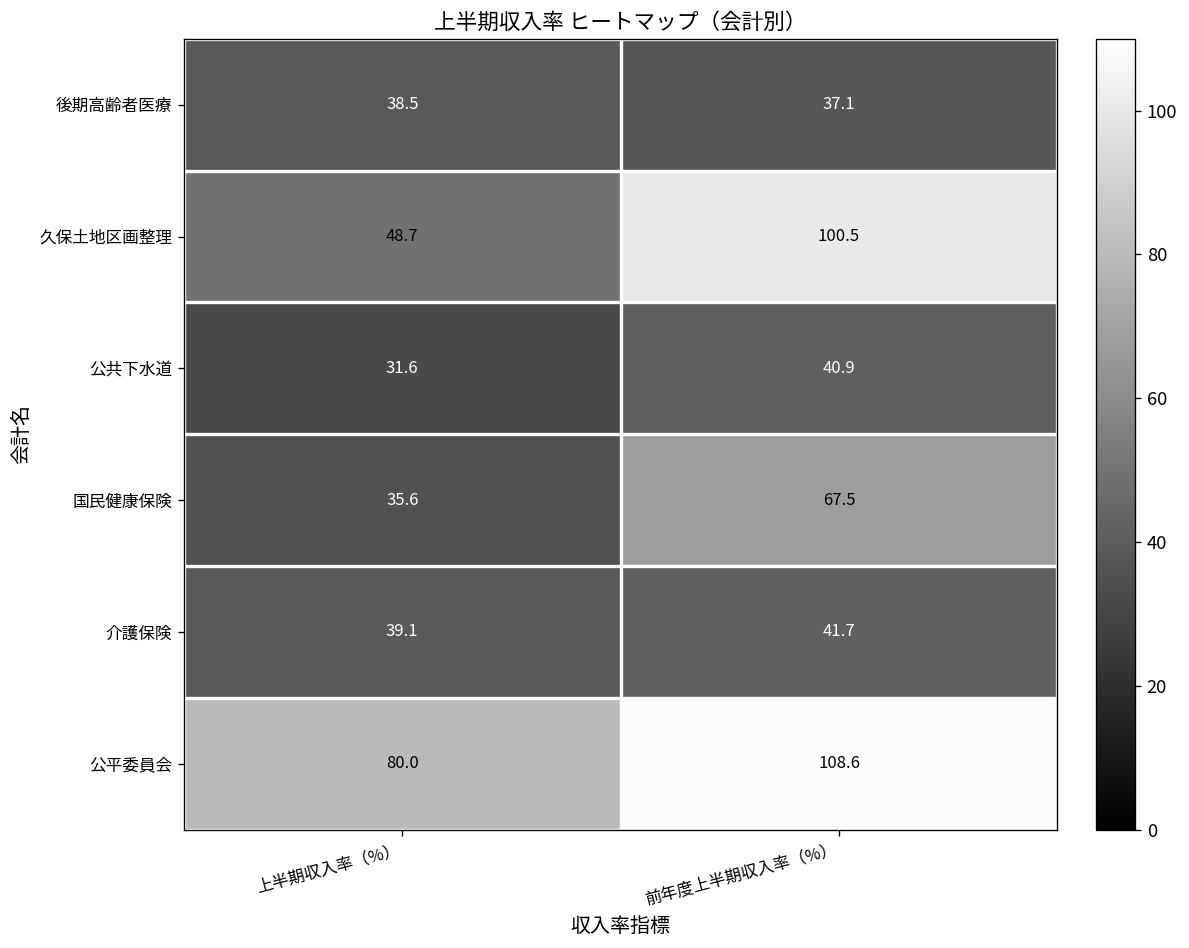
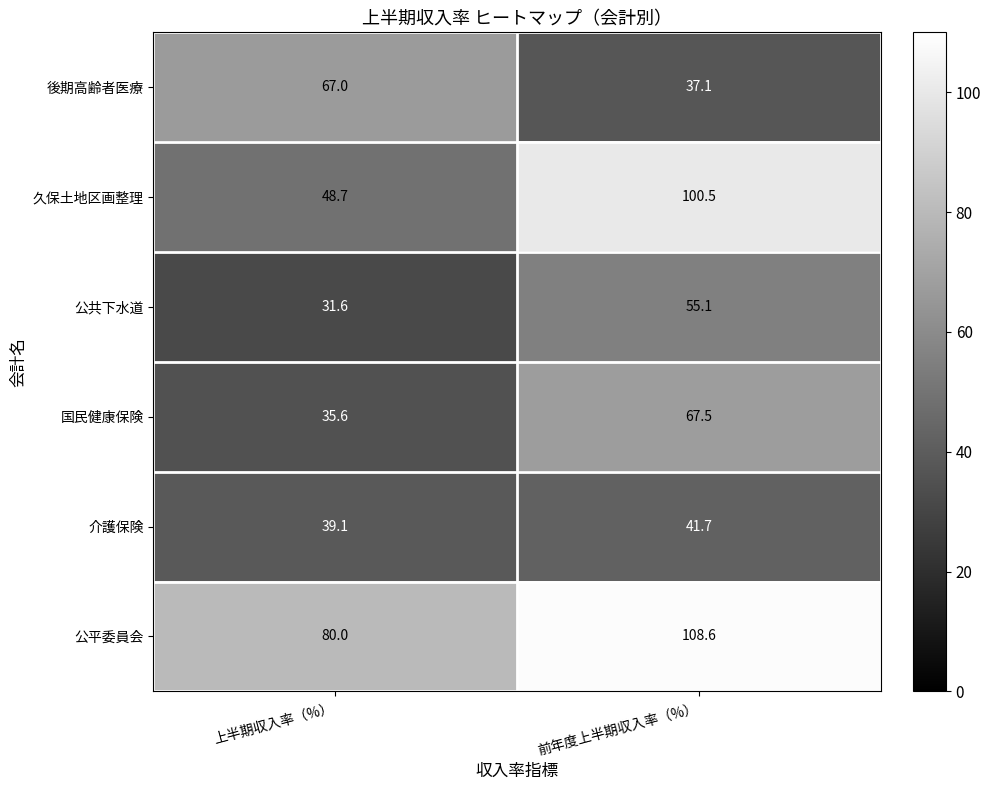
  {
    "後期高齢者医療": {
-     "上半期収入率（%）": 38.5,
+     "上半期収入率（%）": 67.0,
      "前年度上半期収入率（%）": 37.1
    },
    "久保土地区画整理": {
      "上半期収入率（%）": 48.7,
      "前年度上半期収入率（%）": 100.5
    },
    "公共下水道": {
      "上半期収入率（%）": 31.6,
-     "前年度上半期収入率（%）": 40.9
+     "前年度上半期収入率（%）": 55.1
    },
    "国民健康保険": {
      "上半期収入率（%）": 35.6,
      "前年度上半期収入率（%）": 67.5
    },
    "介護保険": {
      "上半期収入率（%）": 39.1,
      "前年度上半期収入率（%）": 41.7
    },
    "公平委員会": {
      "上半期収入率（%）": 80.0,
      "前年度上半期収入率（%）": 108.6
    }
  }
